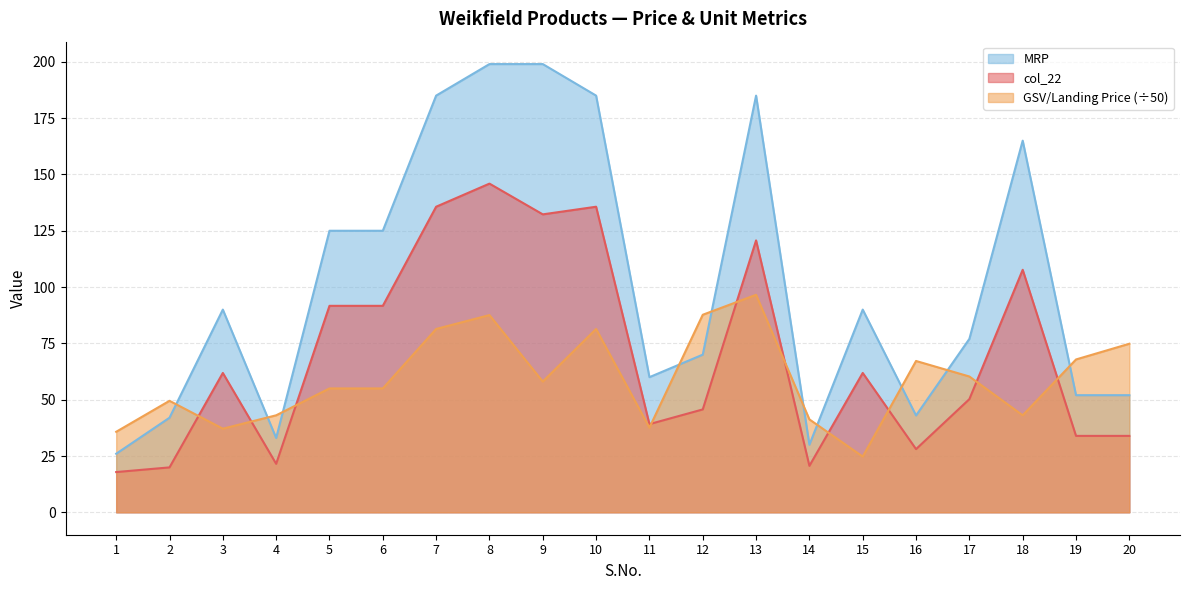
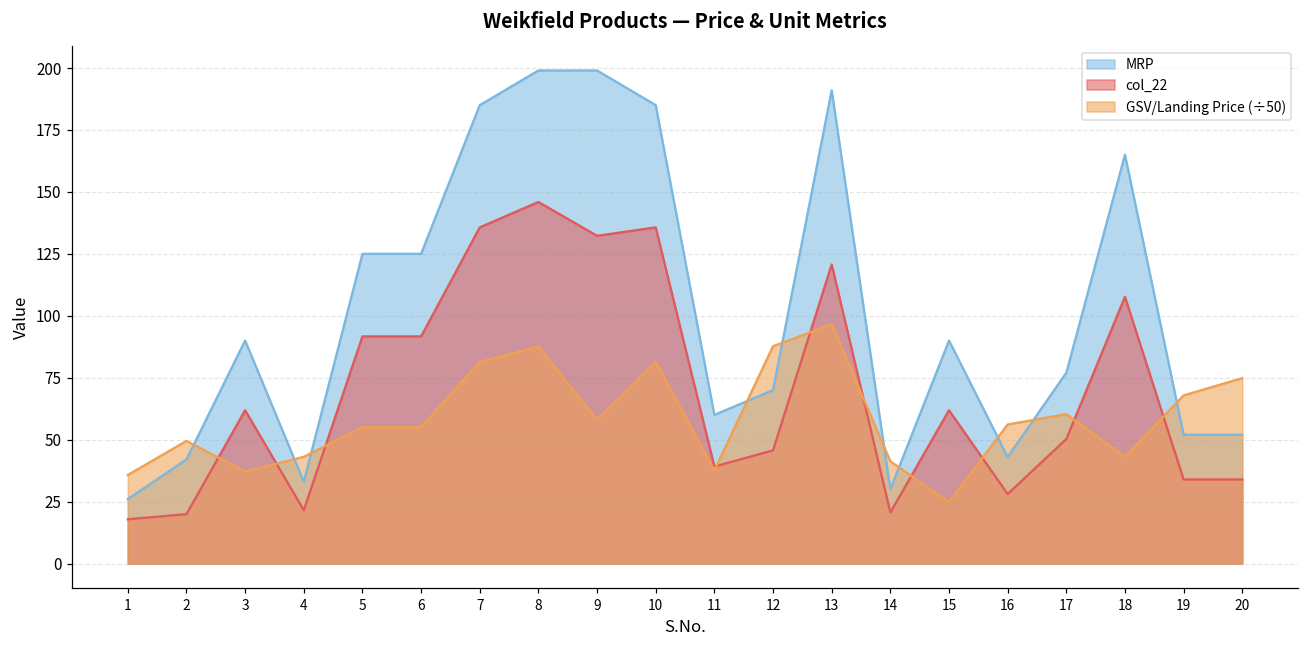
  {
    "MRP": {
      "1": 26,
      "2": 42,
      "3": 90,
      "4": 33,
      "5": 125,
      "6": 125,
      "7": 185,
      "8": 199,
      "9": 199,
      "10": 185,
      "11": 60,
      "12": 70,
-     "13": 185,
+     "13": 191,
      "14": 30,
      "15": 90,
      "16": 43,
      "17": 77,
      "18": 165,
      "19": 52,
      "20": 52
    },
    "col_22": {
      "1": 18,
      "2": 20,
      "3": 62,
      "4": 22,
      "5": 92,
      "6": 92,
      "7": 136,
      "8": 146,
      "9": 132,
      "10": 136,
      "11": 39,
      "12": 46,
      "13": 121,
      "14": 21,
      "15": 62,
      "16": 28,
      "17": 50,
      "18": 108,
      "19": 34,
      "20": 34
    },
    "GSV/Landing Price (÷50)": {
      "1": 36,
      "2": 50,
      "3": 37,
      "4": 43,
      "5": 55,
      "6": 55,
      "7": 81,
      "8": 88,
      "9": 58,
      "10": 81,
      "11": 38,
      "12": 88,
      "13": 97,
      "14": 41,
      "15": 25,
-     "16": 67,
+     "16": 56,
      "17": 60,
      "18": 43,
      "19": 68,
      "20": 75
    }
  }
